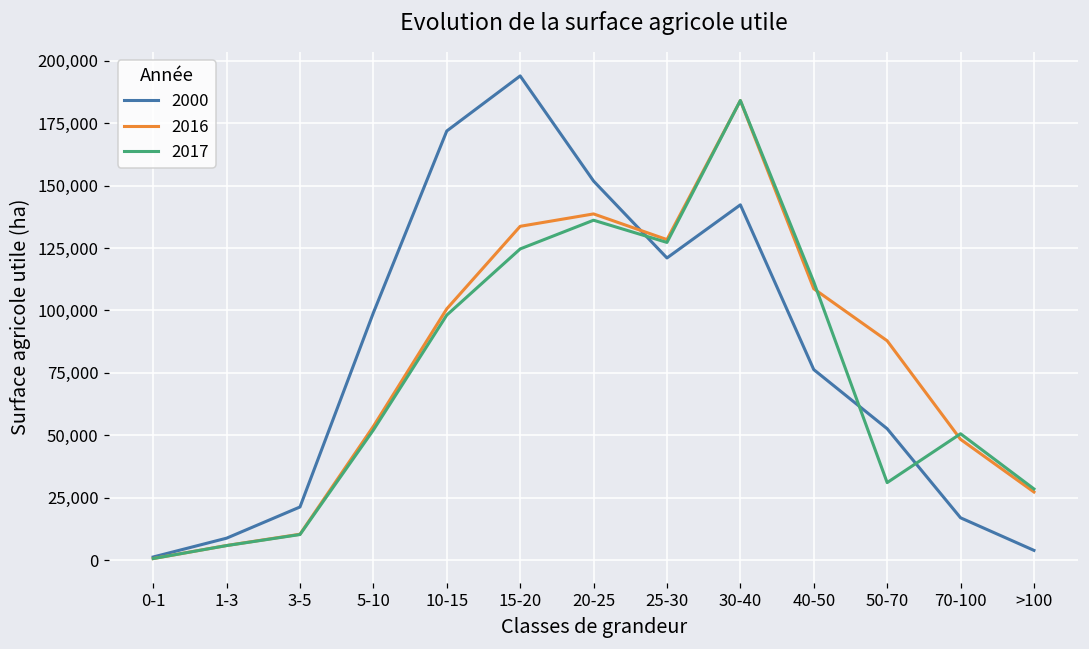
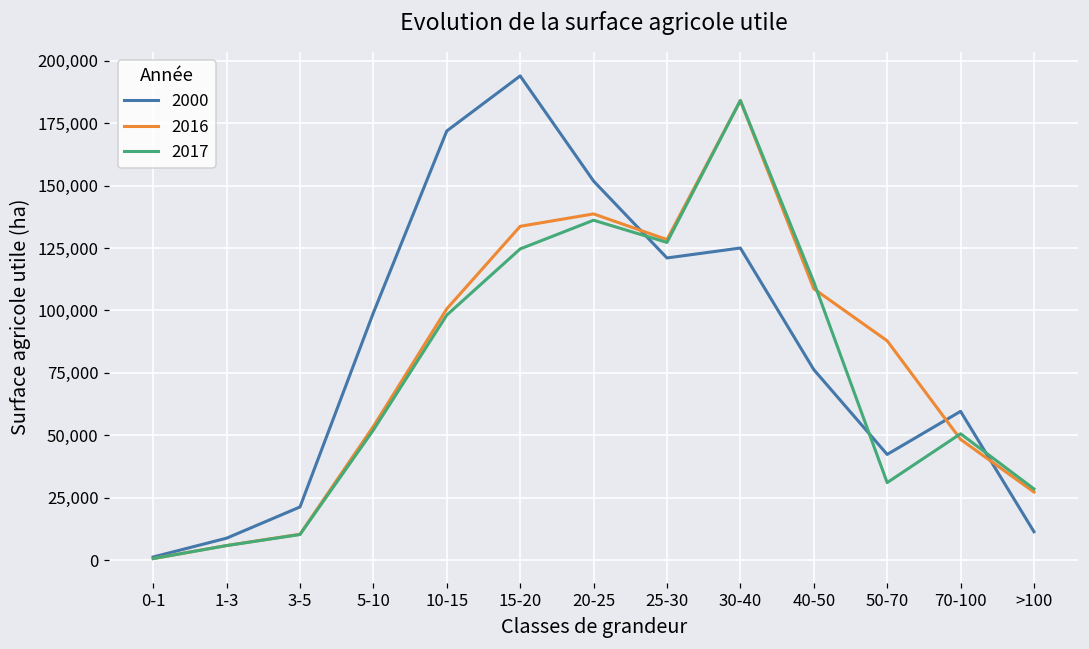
  {
    "2000": {
      "1-3": "9,000",
      "3-5": "21,000",
      "5-10": "99,000",
      "10-15": "172,000",
      "15-20": "194,000",
      "20-25": "152,000",
      "25-30": "121,000",
-     "30-40": "142,000",
+     "30-40": "125,000",
      "40-50": "76,000",
-     "50-70": "53,000",
-     "70-100": "17,000",
-     ">100": "4,000"
+     "50-70": "42,000",
+     "70-100": "60,000",
+     ">100": "11,000"
    },
    "2016": {
      "5-10": "54,000",
      "10-15": "101,000",
      "15-20": "134,000",
      "20-25": "139,000",
      "25-30": "128,000",
      "40-50": "109,000",
      "50-70": "88,000",
      "70-100": "48,000",
      ">100": "27,000"
    },
    "2017": {
      "5-10": "52,000",
      "10-15": "98,000",
      "15-20": "125,000",
      "20-25": "136,000",
      "25-30": "127,000",
      "40-50": "111,000",
      "50-70": "31,000",
      "70-100": "51,000",
      ">100": "29,000"
    }
  }
